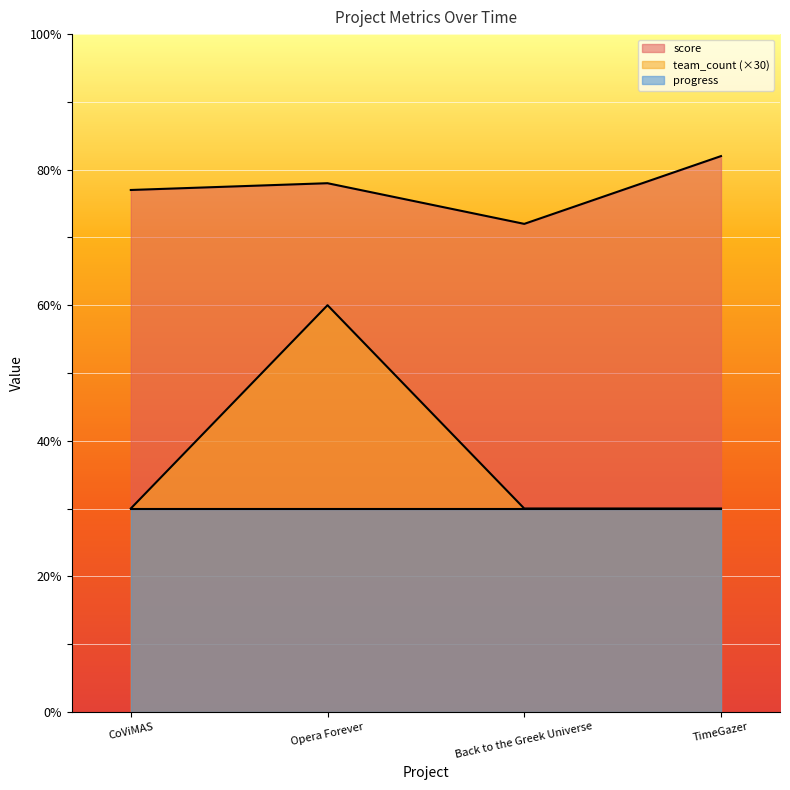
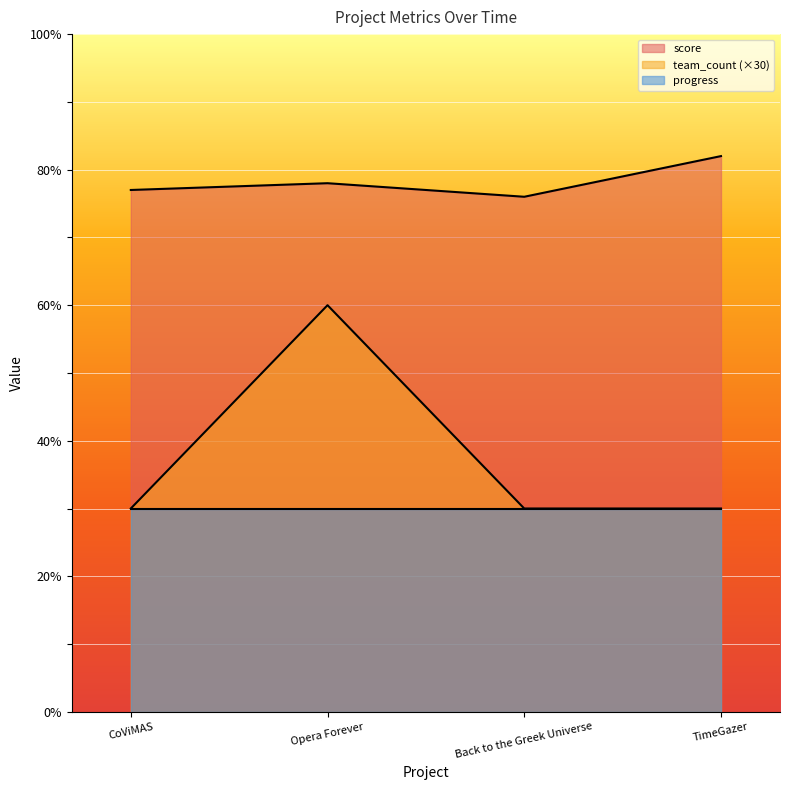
  {
    "score": {
      "CoViMAS": "77%",
      "Opera Forever": "78%",
-     "Back to the Greek Universe": "72%",
+     "Back to the Greek Universe": "76%",
      "TimeGazer": "82%"
    },
    "team_count (×30)": {
      "Opera Forever": "60%"
    },
    "progress": {
      "Opera Forever": "30%"
    }
  }
